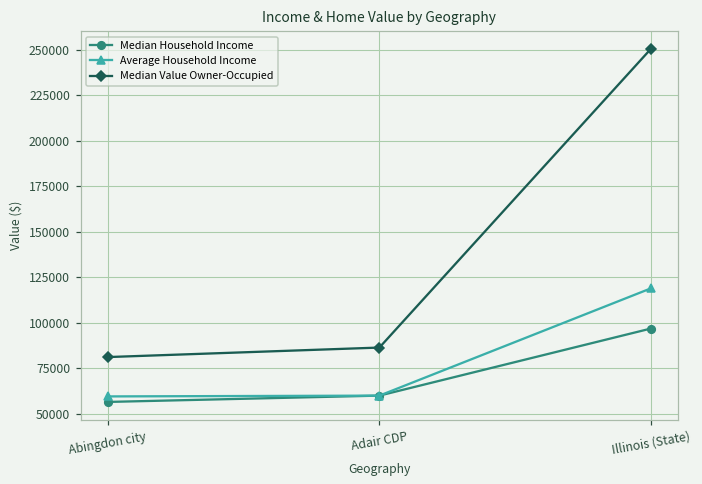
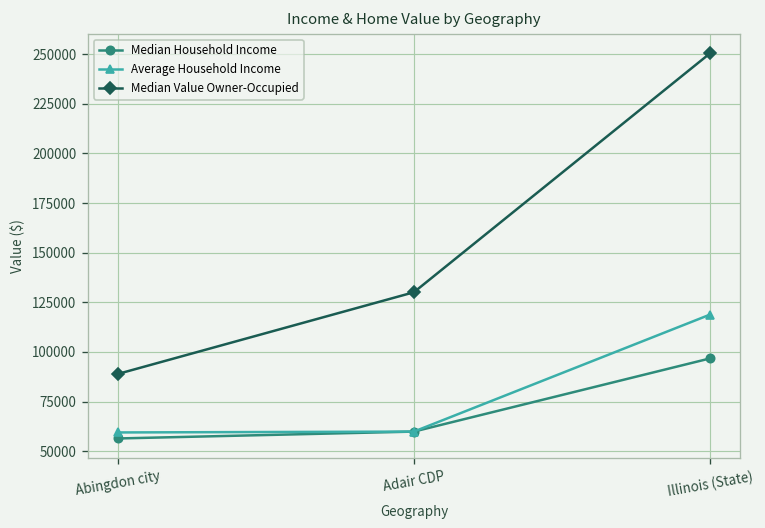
  {
    "Median Household Income": {
      "Abingdon city": 56000,
      "Illinois (State)": 97000
    },
    "Average Household Income": {
      "Abingdon city": 59000,
      "Illinois (State)": 119000
    },
    "Median Value Owner-Occupied": {
-     "Abingdon city": 81000,
-     "Adair CDP": 86000,
+     "Abingdon city": 89000,
+     "Adair CDP": 130000,
      "Illinois (State)": 251000
    }
  }
